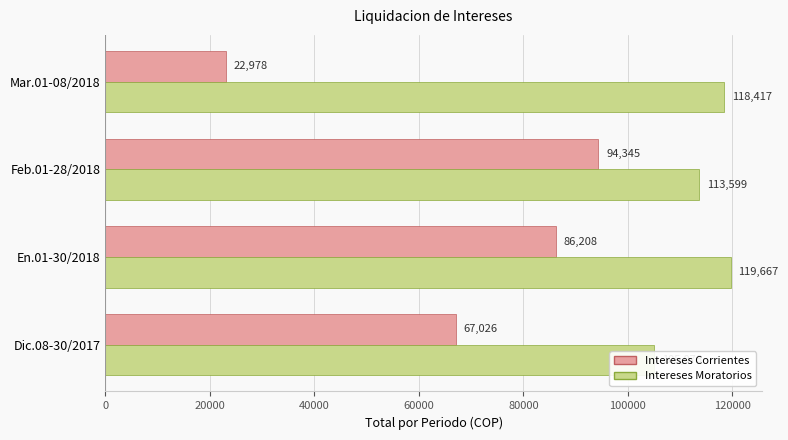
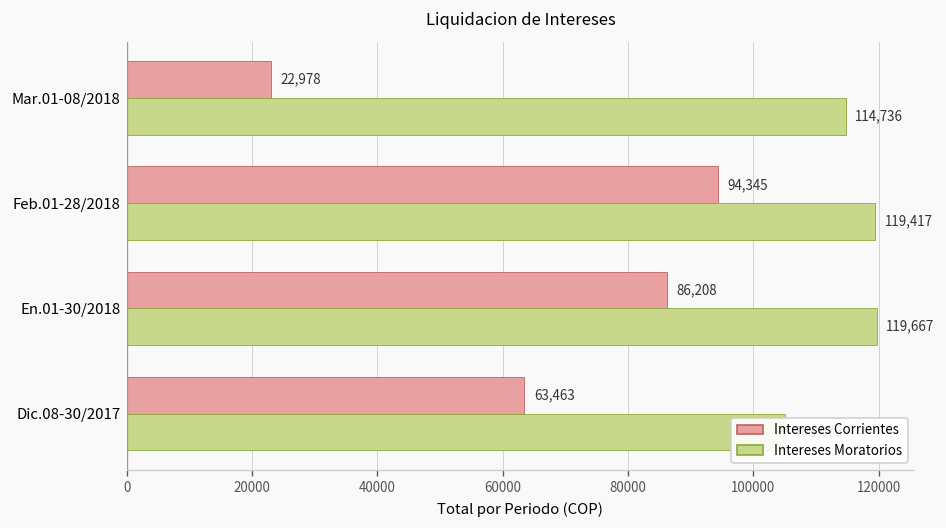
  {
    "Intereses Corrientes": {
      "Mar.01-08/2018": "22,978",
      "Feb.01-28/2018": "94,345",
      "En.01-30/2018": "86,208",
-     "Dic.08-30/2017": "67,026"
+     "Dic.08-30/2017": "63,463"
    },
    "Intereses Moratorios": {
-     "Mar.01-08/2018": "118,417",
-     "Feb.01-28/2018": "113,599",
+     "Mar.01-08/2018": "114,736",
+     "Feb.01-28/2018": "119,417",
      "En.01-30/2018": "119,667"
    }
  }
